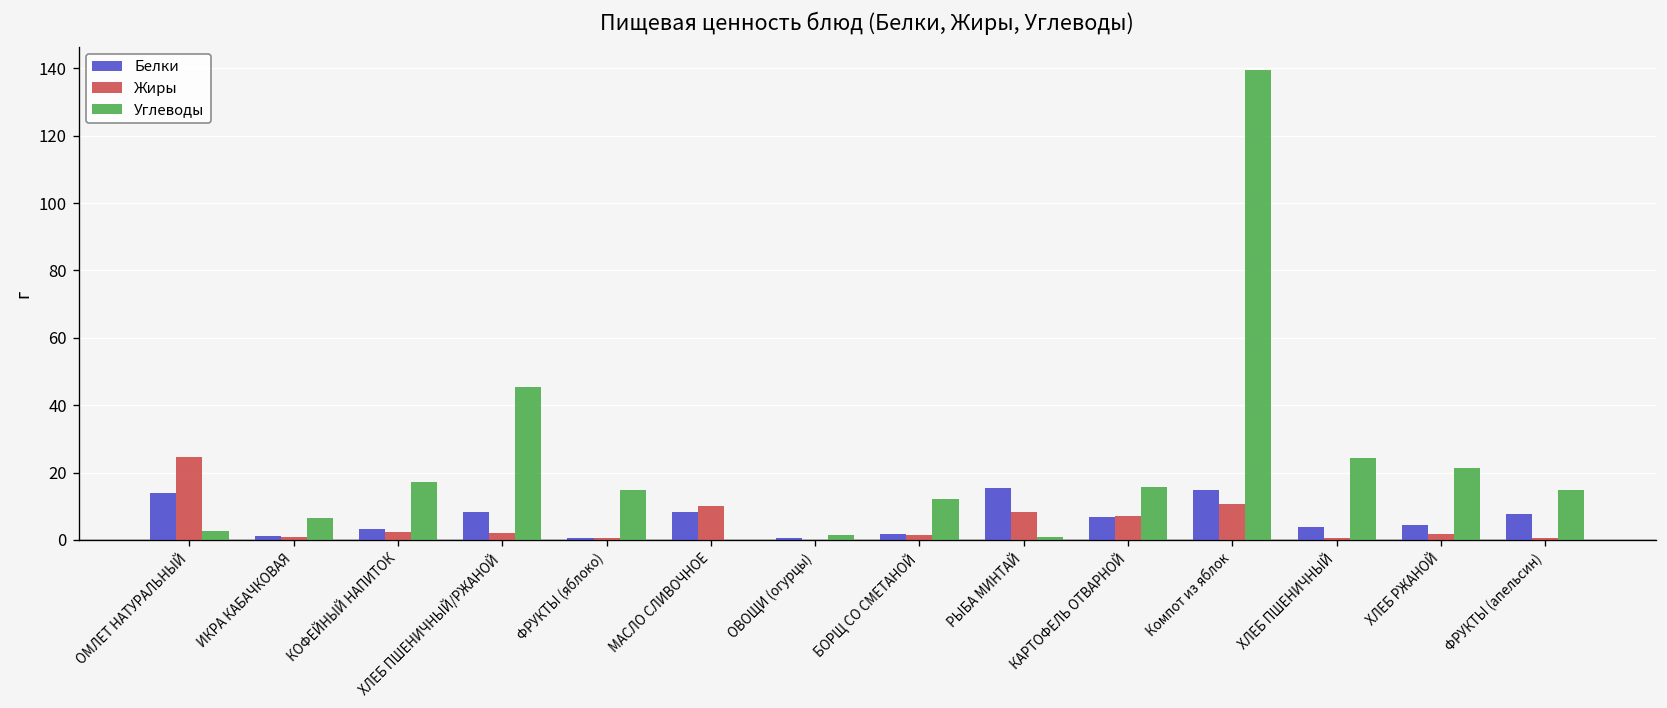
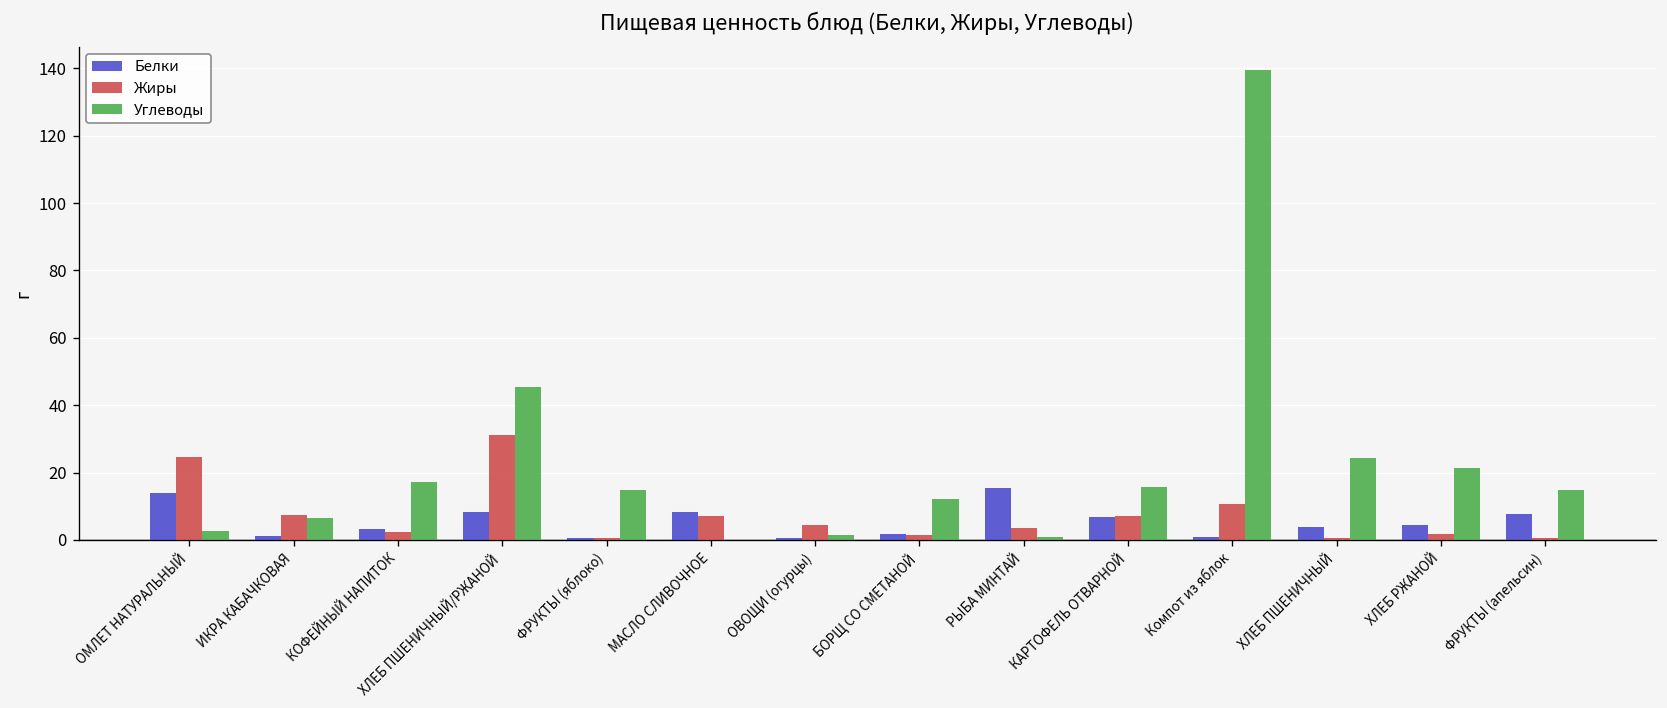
  {
    "Белки": {
      "ОМЛЕТ НАТУРАЛЬНЫЙ": 14,
      "ИКРА КАБАЧКОВАЯ": 1,
      "КОФЕЙНЫЙ НАПИТОК": 3,
      "ХЛЕБ ПШЕНИЧНЫЙ/РЖАНОЙ": 8,
      "МАСЛО СЛИВОЧНОЕ": 8,
      "БОРЩ СО СМЕТАНОЙ": 2,
      "РЫБА МИНТАЙ": 15,
      "КАРТОФЕЛЬ ОТВАРНОЙ": 7,
-     "Компот из яблок": 15,
+     "Компот из яблок": 1,
      "ХЛЕБ ПШЕНИЧНЫЙ": 4,
      "ХЛЕБ РЖАНОЙ": 4,
      "ФРУКТЫ (апельсин)": 8
    },
    "Жиры": {
      "ОМЛЕТ НАТУРАЛЬНЫЙ": 25,
-     "ИКРА КАБАЧКОВАЯ": 1,
+     "ИКРА КАБАЧКОВАЯ": 8,
      "КОФЕЙНЫЙ НАПИТОК": 2,
-     "ХЛЕБ ПШЕНИЧНЫЙ/РЖАНОЙ": 2,
-     "МАСЛО СЛИВОЧНОЕ": 10,
-     "ОВОЩИ (огурцы)": 0,
+     "ХЛЕБ ПШЕНИЧНЫЙ/РЖАНОЙ": 31,
+     "МАСЛО СЛИВОЧНОЕ": 7,
+     "ОВОЩИ (огурцы)": 4,
      "БОРЩ СО СМЕТАНОЙ": 2,
-     "РЫБА МИНТАЙ": 8,
+     "РЫБА МИНТАЙ": 4,
      "КАРТОФЕЛЬ ОТВАРНОЙ": 7,
      "Компот из яблок": 11,
      "ХЛЕБ РЖАНОЙ": 2
    },
    "Углеводы": {
      "ОМЛЕТ НАТУРАЛЬНЫЙ": 3,
      "ИКРА КАБАЧКОВАЯ": 6,
      "КОФЕЙНЫЙ НАПИТОК": 17,
      "ХЛЕБ ПШЕНИЧНЫЙ/РЖАНОЙ": 45,
      "ФРУКТЫ (яблоко)": 15,
      "ОВОЩИ (огурцы)": 2,
      "БОРЩ СО СМЕТАНОЙ": 12,
      "РЫБА МИНТАЙ": 1,
      "КАРТОФЕЛЬ ОТВАРНОЙ": 16,
      "Компот из яблок": 139,
      "ХЛЕБ ПШЕНИЧНЫЙ": 24,
      "ХЛЕБ РЖАНОЙ": 21,
      "ФРУКТЫ (апельсин)": 15
    }
  }
